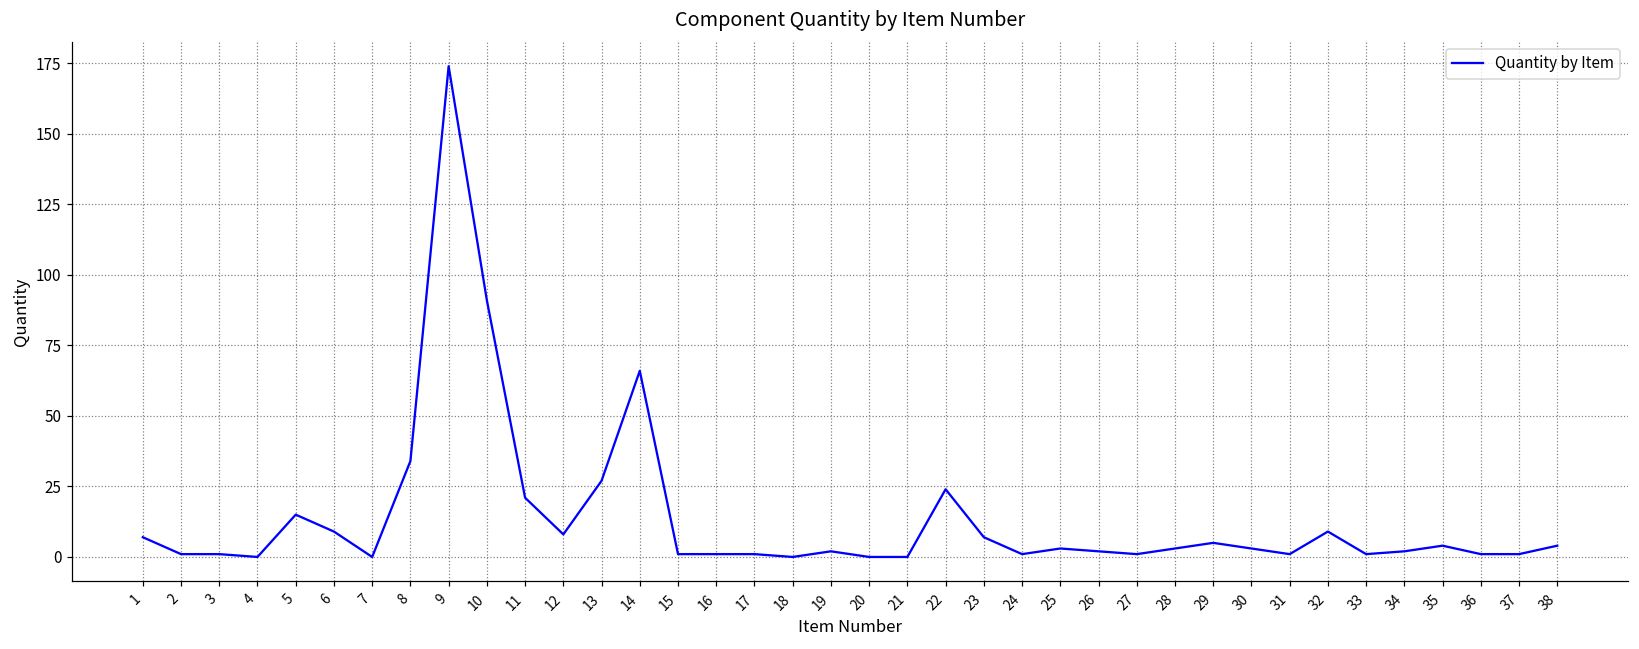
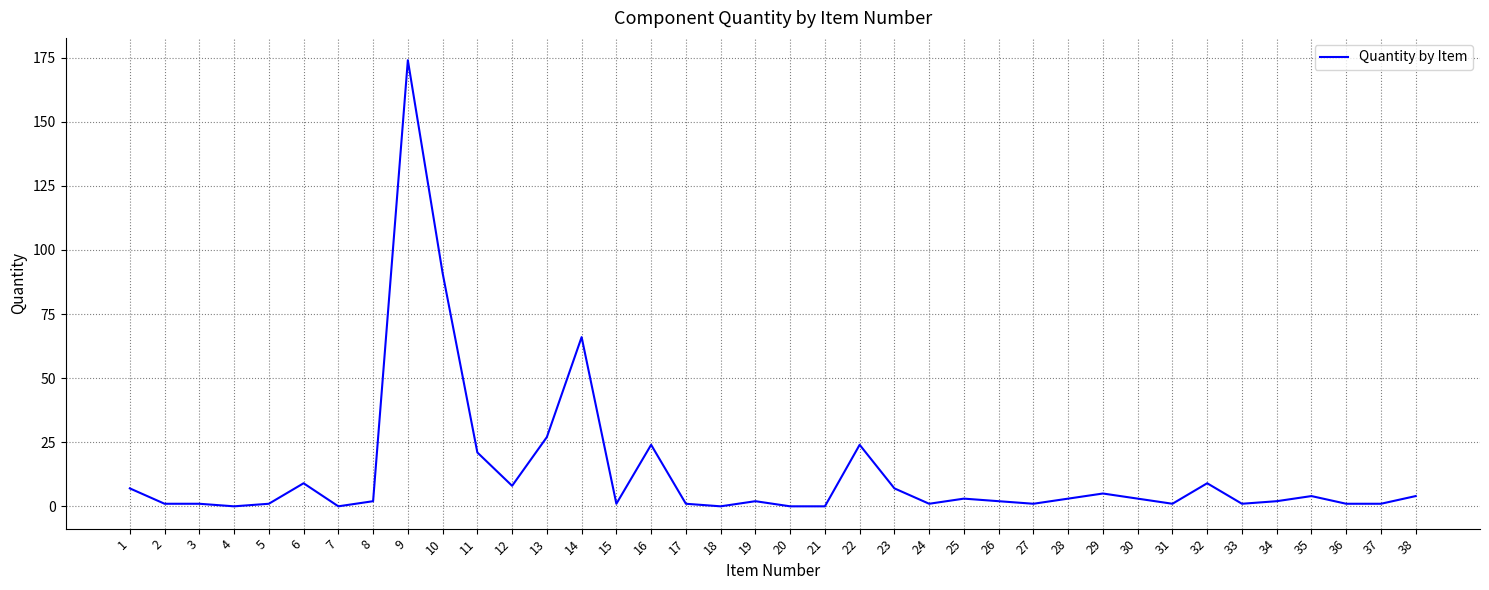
  {
    "1": 7,
    "2": 1,
    "3": 1,
    "4": 0,
-   "5": 15,
+   "5": 1,
    "6": 9,
    "7": 0,
-   "8": 34,
+   "8": 2,
    "9": 174,
    "10": 91,
    "11": 21,
    "12": 8,
    "13": 27,
    "14": 66,
    "15": 1,
-   "16": 1,
+   "16": 24,
    "17": 1,
    "18": 0,
    "19": 2,
    "20": 0,
    "21": 0,
    "22": 24,
    "23": 7,
    "24": 1,
    "25": 3,
    "26": 2,
    "27": 1,
    "28": 3,
    "29": 5,
    "30": 3,
    "31": 1,
    "32": 9,
    "33": 1,
    "34": 2,
    "35": 4,
    "36": 1,
    "37": 1,
    "38": 4
  }
